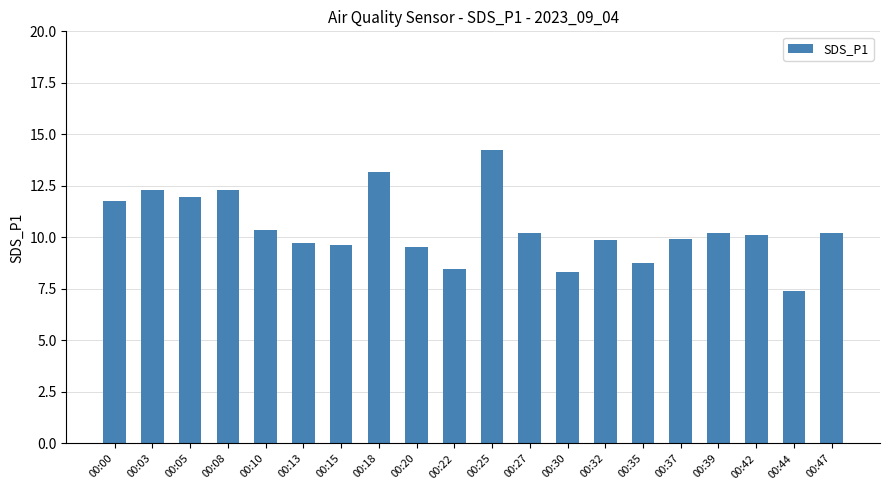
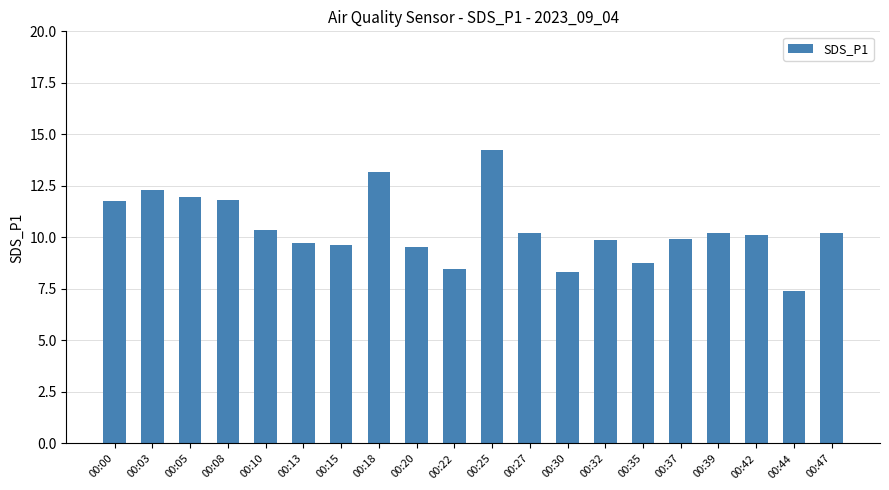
  {
    "00:00": 11.8,
    "00:03": 12.3,
    "00:05": 12.0,
-   "00:08": 12.3,
+   "00:08": 11.8,
    "00:10": 10.4,
    "00:13": 9.7,
    "00:15": 9.6,
    "00:18": 13.2,
    "00:20": 9.5,
    "00:22": 8.5,
    "00:25": 14.3,
    "00:27": 10.2,
    "00:30": 8.3,
    "00:32": 9.9,
    "00:35": 8.8,
    "00:37": 9.9,
    "00:39": 10.2,
    "00:42": 10.1,
    "00:44": 7.4,
    "00:47": 10.2
  }
